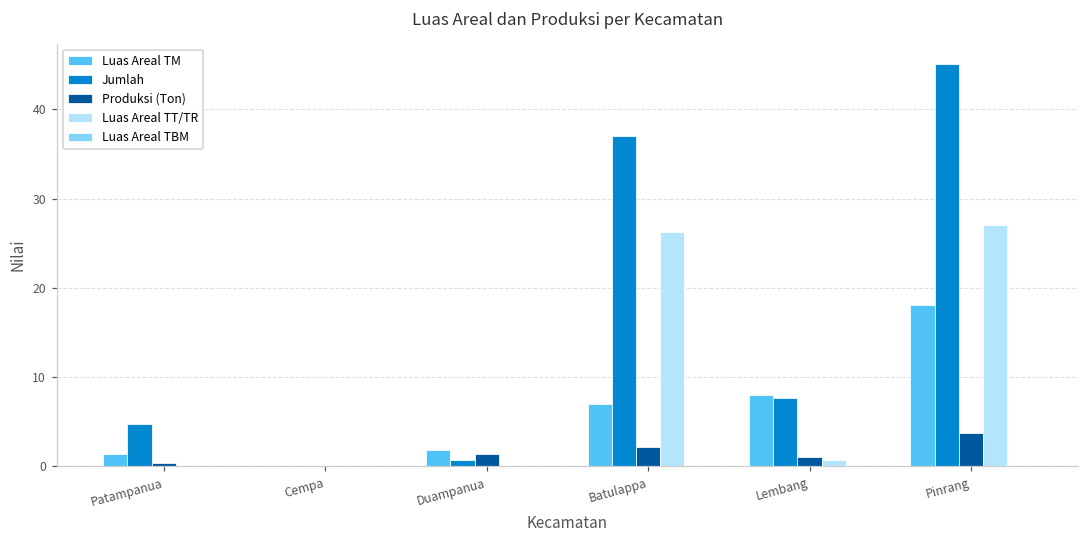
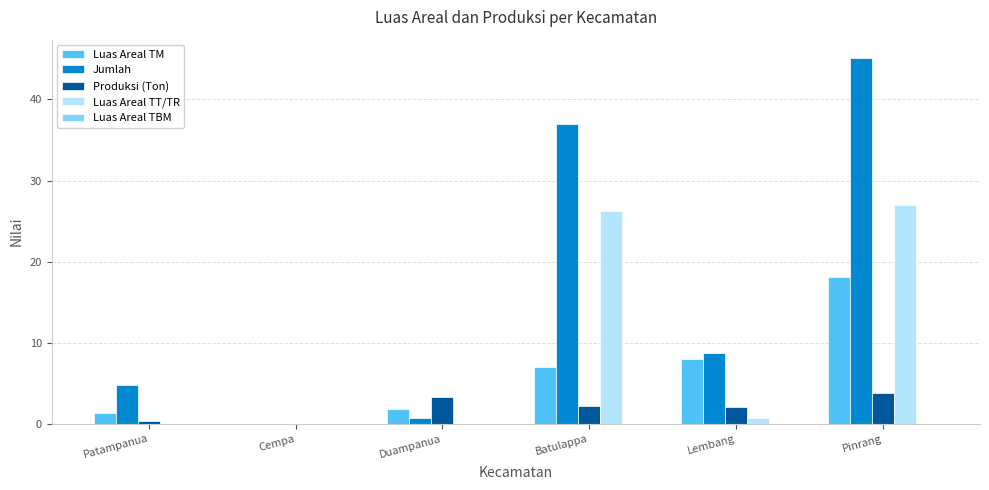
  {
    "Jumlah": {
      "Patampanua": 5,
      "Cempa": 0,
      "Duampanua": 1,
      "Batulappa": 37,
-     "Lembang": 8,
+     "Lembang": 9,
      "Pinrang": 45
    },
    "Produksi (Ton)": {
      "Patampanua": 0,
      "Cempa": 0,
-     "Duampanua": 1,
+     "Duampanua": 3,
      "Batulappa": 2,
-     "Lembang": 1,
+     "Lembang": 2,
      "Pinrang": 4
    }
  }
